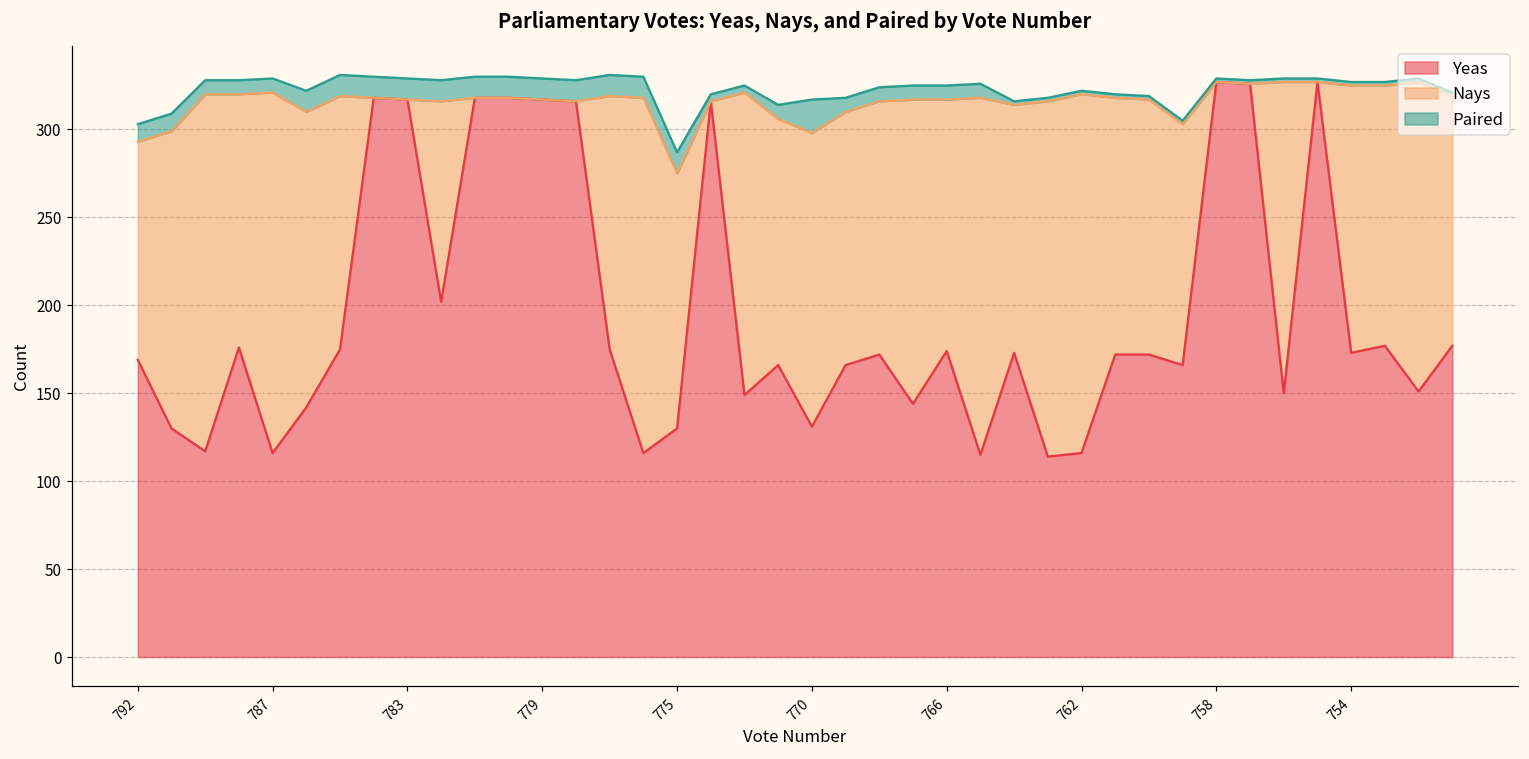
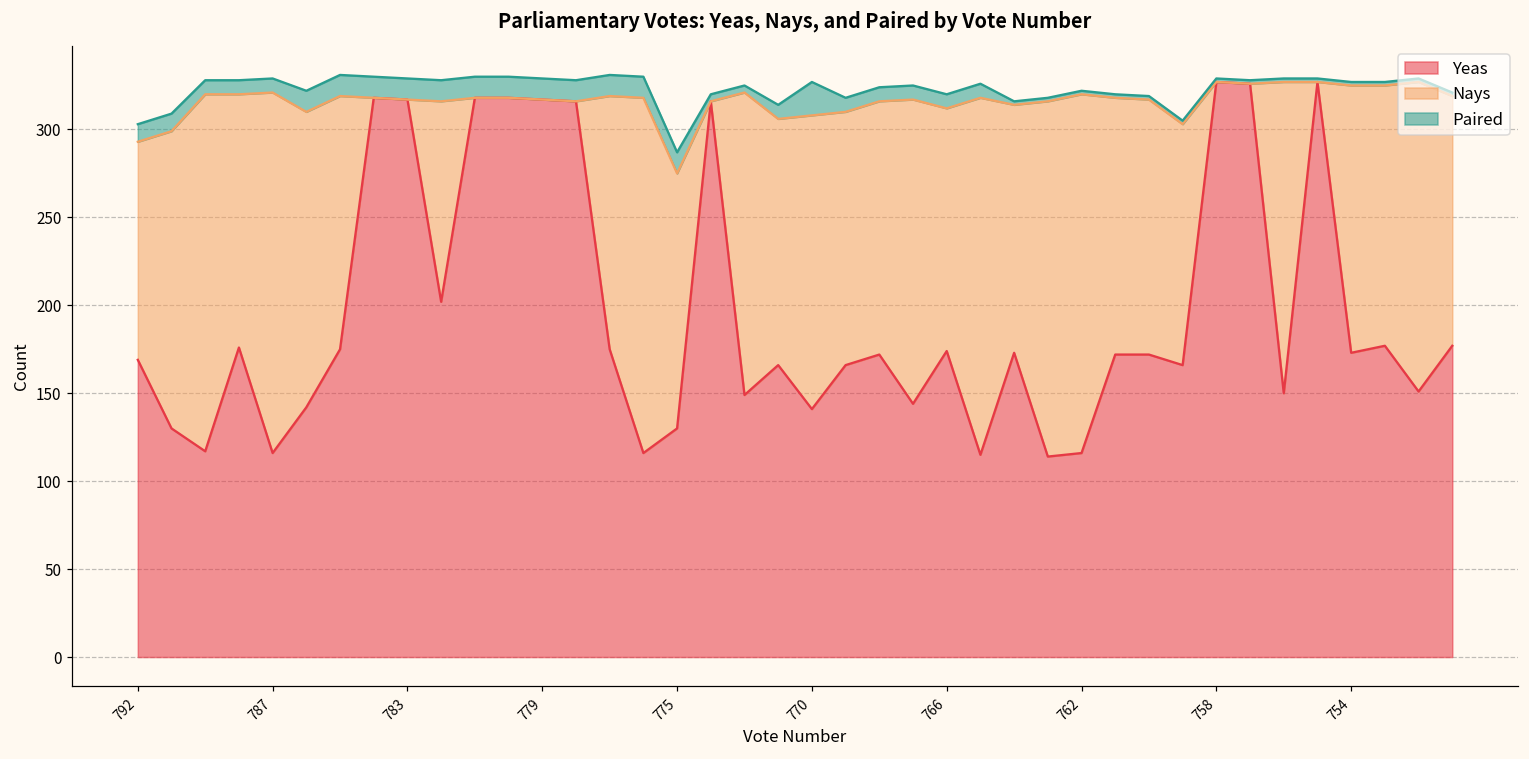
  {
    "Yeas": {
      "792": 169,
      "787": 116,
      "775": 130,
-     "770": 131,
+     "770": 141,
      "766": 174,
      "762": 116,
      "754": 173
    },
    "Nays": {
      "792": 124,
      "787": 205,
      "775": 145,
      "770": 167,
-     "766": 143,
+     "766": 138,
      "762": 204,
      "754": 152
    },
    "Paired": {
      "792": 10,
      "787": 8,
      "783": 12,
      "779": 12,
      "775": 12,
      "770": 19,
      "766": 8,
      "762": 2,
      "758": 2,
      "754": 2
    }
  }
